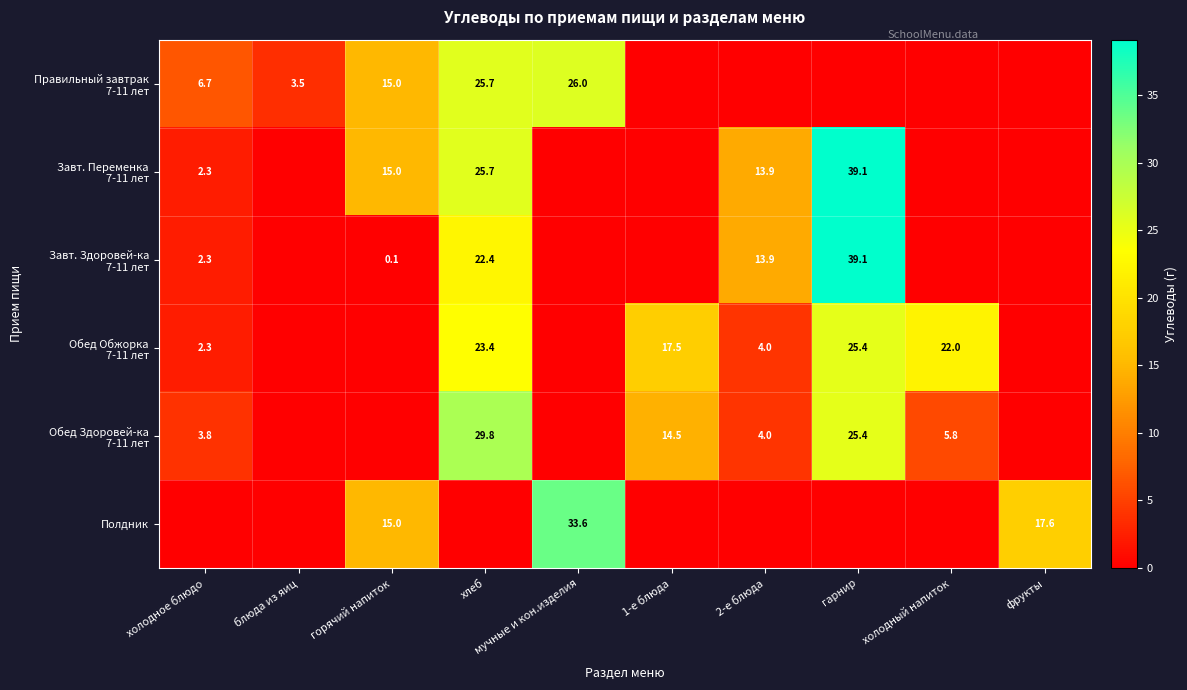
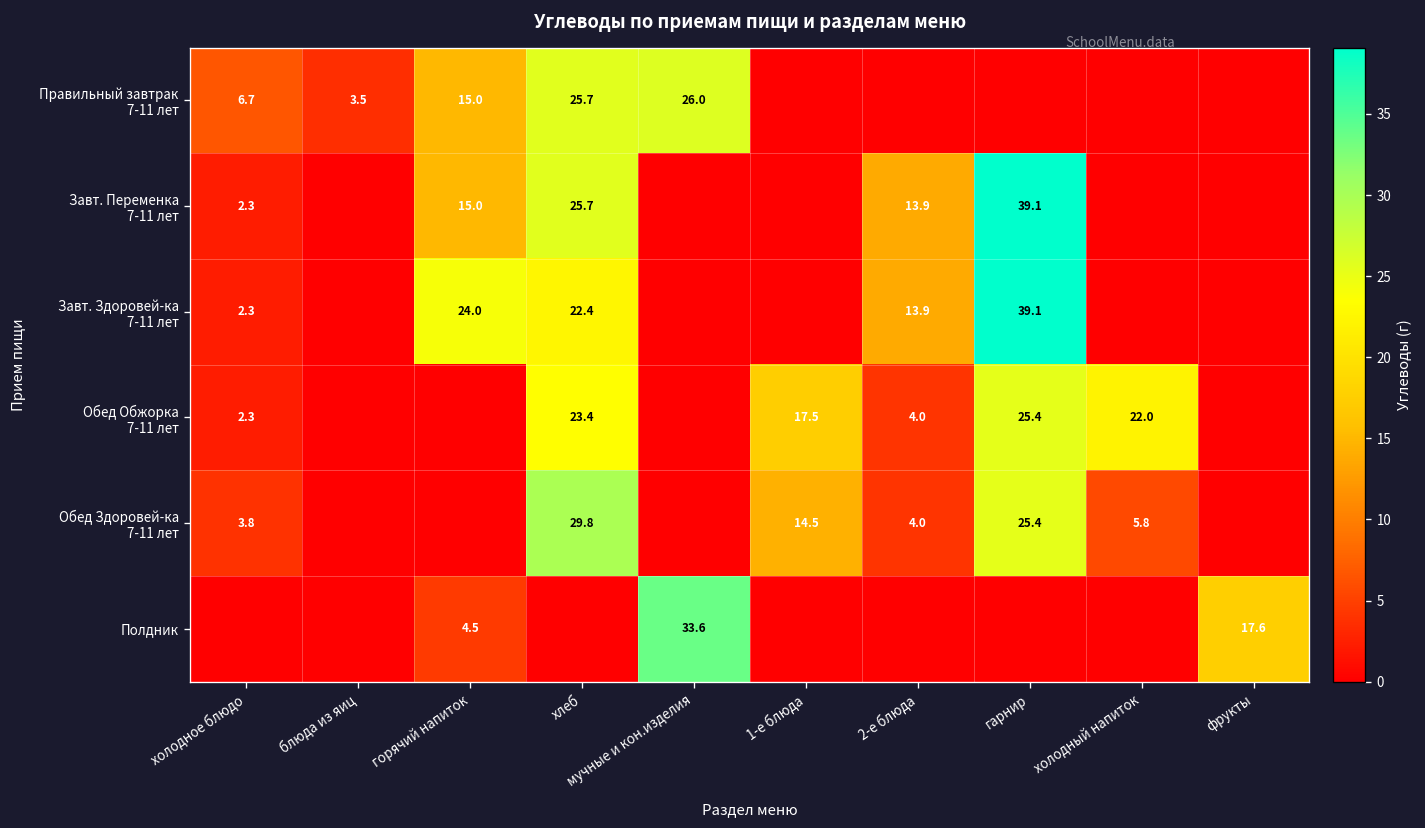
  {
    "Правильный завтрак 7-11 лет": {
      "холодное блюдо": 6.7,
      "блюда из яиц": 3.5,
      "горячий напиток": 15.0,
      "хлеб": 25.7,
      "мучные и кон.изделия": 26.0
    },
    "Завт. Переменка 7-11 лет": {
      "холодное блюдо": 2.3,
      "горячий напиток": 15.0,
      "хлеб": 25.7,
      "2-е блюда": 13.9,
      "гарнир": 39.1
    },
    "Завт. Здоровей-ка 7-11 лет": {
      "холодное блюдо": 2.3,
-     "горячий напиток": 0.1,
+     "горячий напиток": 24.0,
      "хлеб": 22.4,
      "2-е блюда": 13.9,
      "гарнир": 39.1
    },
    "Обед Обжорка 7-11 лет": {
      "холодное блюдо": 2.3,
      "хлеб": 23.4,
      "1-е блюда": 17.5,
      "2-е блюда": 4.0,
      "гарнир": 25.4,
      "холодный напиток": 22.0
    },
    "Обед Здоровей-ка 7-11 лет": {
      "холодное блюдо": 3.8,
      "хлеб": 29.8,
      "1-е блюда": 14.5,
      "2-е блюда": 4.0,
      "гарнир": 25.4,
      "холодный напиток": 5.8
    },
    "Полдник": {
-     "горячий напиток": 15.0,
+     "горячий напиток": 4.5,
      "мучные и кон.изделия": 33.6,
      "фрукты": 17.6
    }
  }
